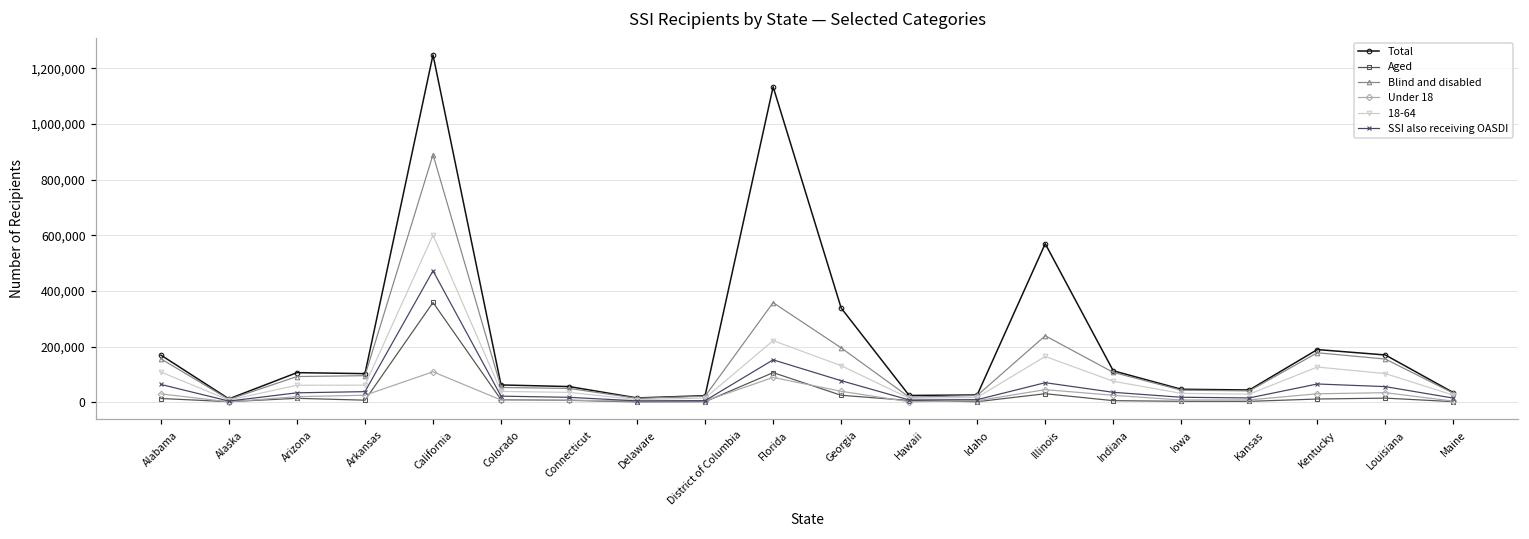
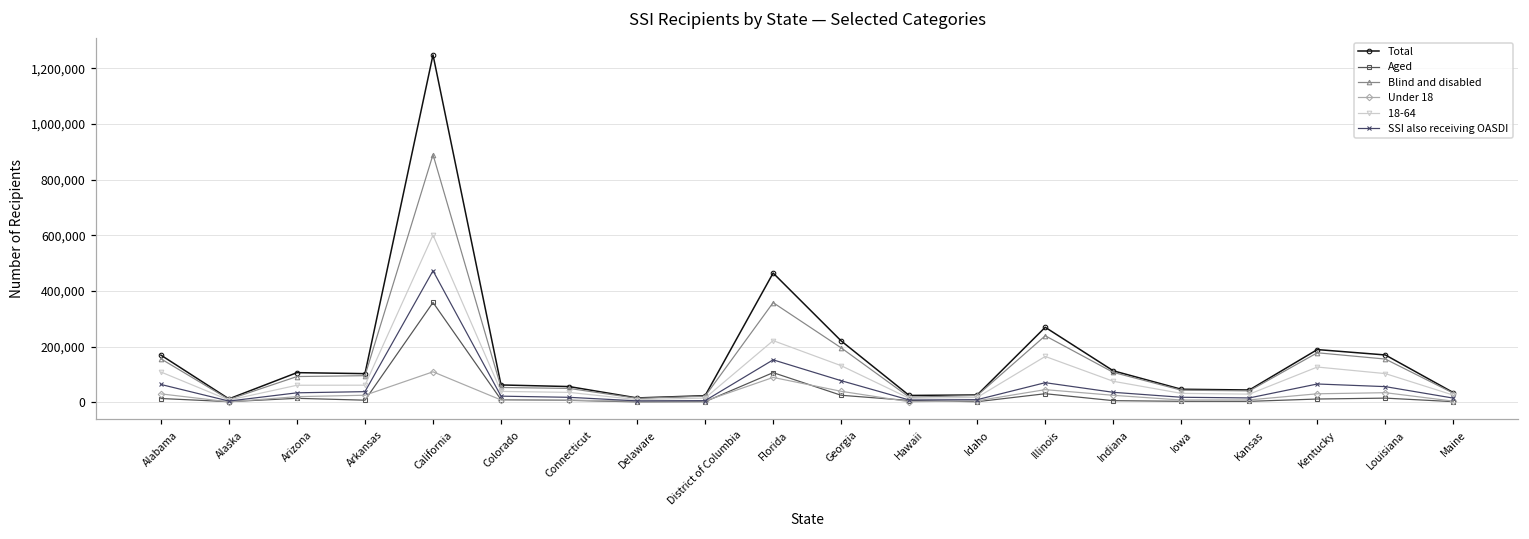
  {
    "Total": {
      "Alabama": "170,000",
      "Arizona": "110,000",
      "California": "1,250,000",
-     "Florida": "1,130,000",
-     "Georgia": "340,000",
-     "Illinois": "570,000",
+     "Florida": "460,000",
+     "Georgia": "220,000",
+     "Illinois": "270,000",
      "Kentucky": "190,000",
      "Louisiana": "170,000"
    }
  }
